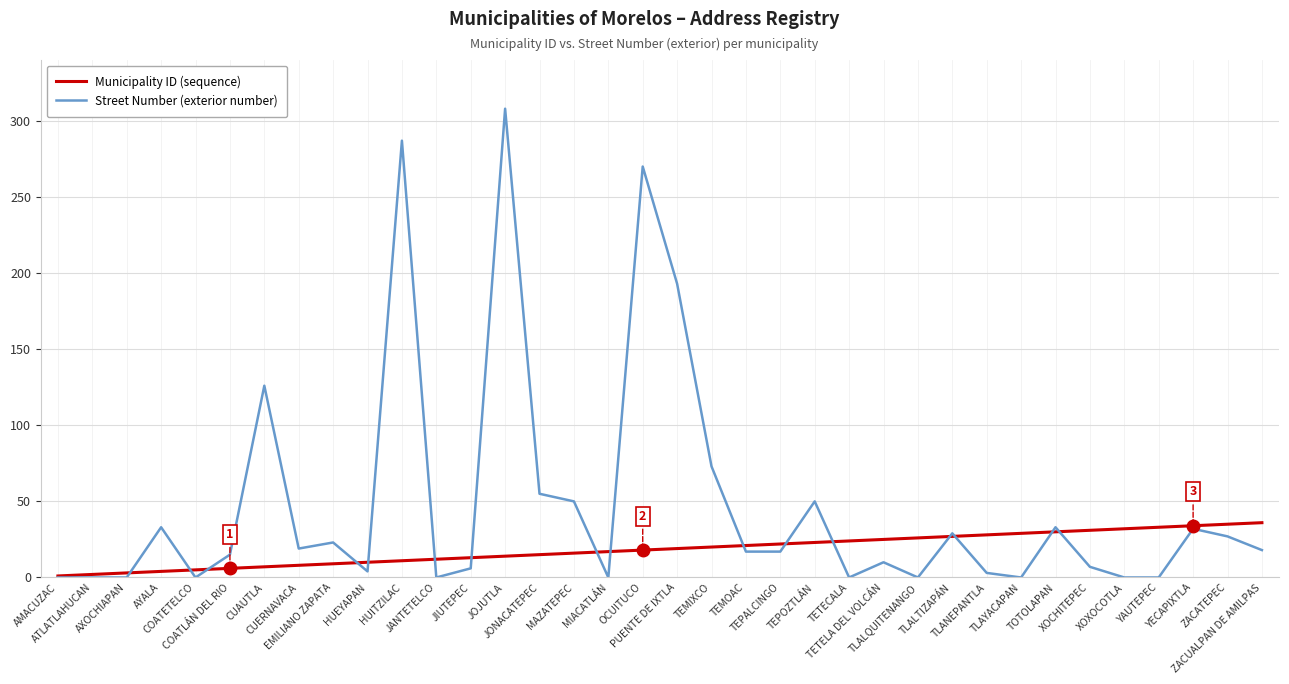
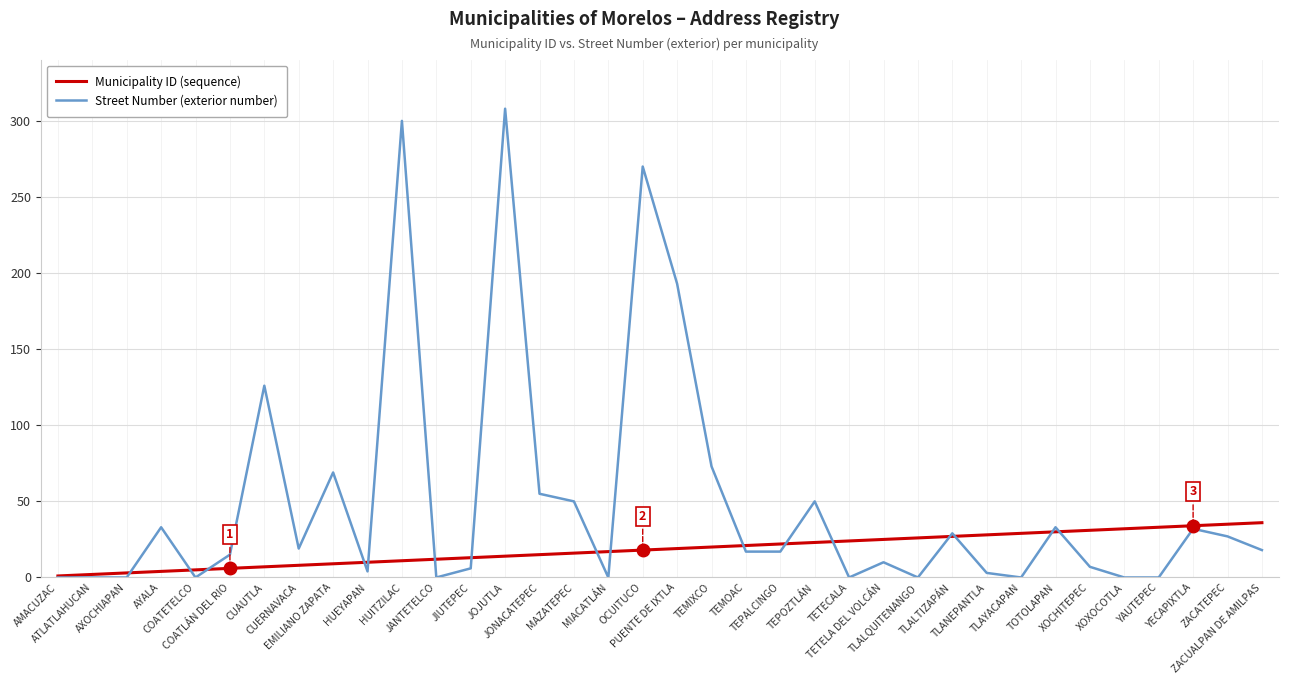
  {
    "Street Number (exterior number)": {
      "ATLATLAHUCAN": 0,
      "AXOCHIAPAN": 0,
      "AYALA": 33,
      "COATETELCO": 0,
      "CUAUTLA": 126,
      "CUERNAVACA": 19,
-     "EMILIANO ZAPATA": 23,
+     "EMILIANO ZAPATA": 69,
      "HUEYAPAN": 4,
-     "HUITZILAC": 287,
+     "HUITZILAC": 300,
      "JANTETELCO": 0,
      "JIUTEPEC": 6,
      "JOJUTLA": 308,
      "JONACATEPEC": 55,
      "MAZATEPEC": 50,
      "MIACATLÁN": 0,
      "OCUITUCO": 270,
      "PUENTE DE IXTLA": 193,
      "TEMIXCO": 73,
      "TEMOAC": 17,
      "TEPALCINGO": 17,
      "TEPOZTLÁN": 50,
      "TETECALA": 0,
      "TETELA DEL VOLCÁN": 10,
      "TLALQUITENANGO": 0,
      "TLALTIZAPÁN": 29,
      "TLANEPANTLA": 3,
      "TLAYACAPAN": 0,
      "TOTOLAPAN": 33,
      "XOCHITEPEC": 7,
      "XOXOCOTLA": 0,
      "YAUTEPEC": 0,
      "YECAPIXTLA": 32,
      "ZACATEPEC": 27,
      "ZACUALPAN DE AMILPAS": 18
    }
  }
